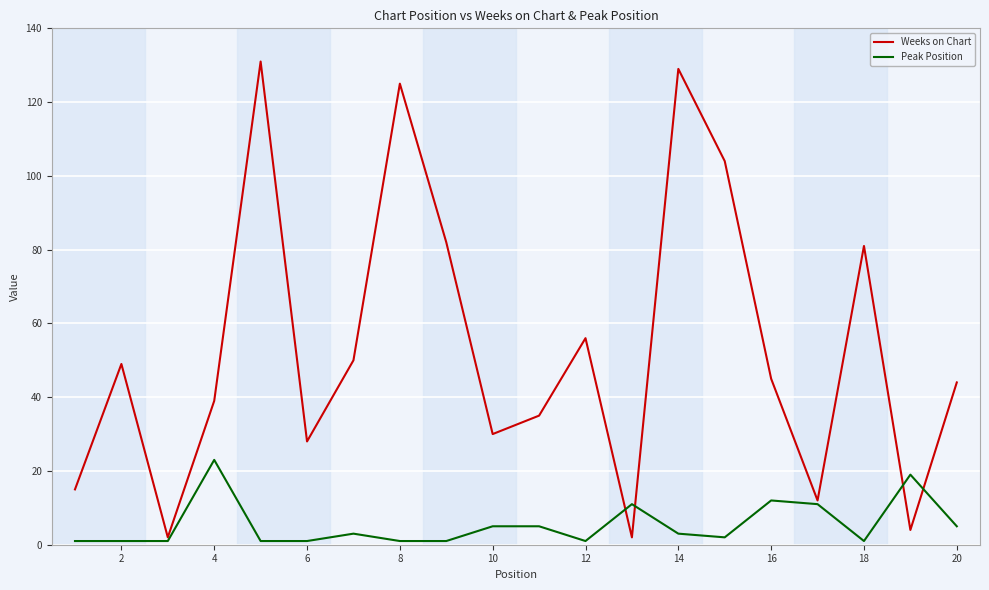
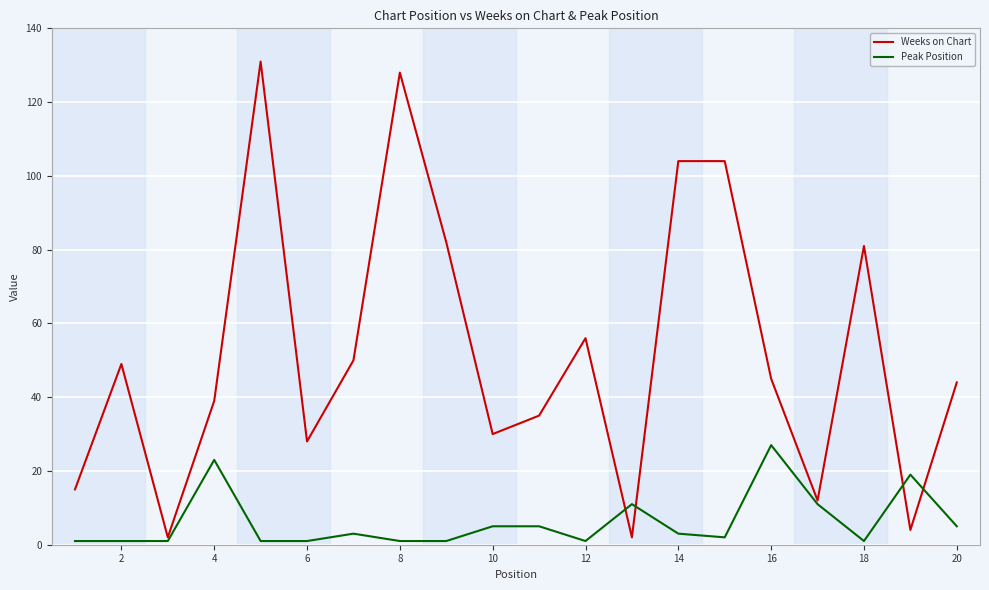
  {
    "Weeks on Chart": {
      "2": 49,
      "4": 39,
      "6": 28,
-     "8": 125,
+     "8": 128,
      "10": 30,
      "12": 56,
-     "14": 129,
+     "14": 104,
      "16": 45,
      "18": 81,
      "20": 44
    },
    "Peak Position": {
      "2": 1,
      "4": 23,
      "6": 1,
      "8": 1,
      "10": 5,
      "12": 1,
      "14": 3,
-     "16": 12,
+     "16": 27,
      "18": 1,
      "20": 5
    }
  }
